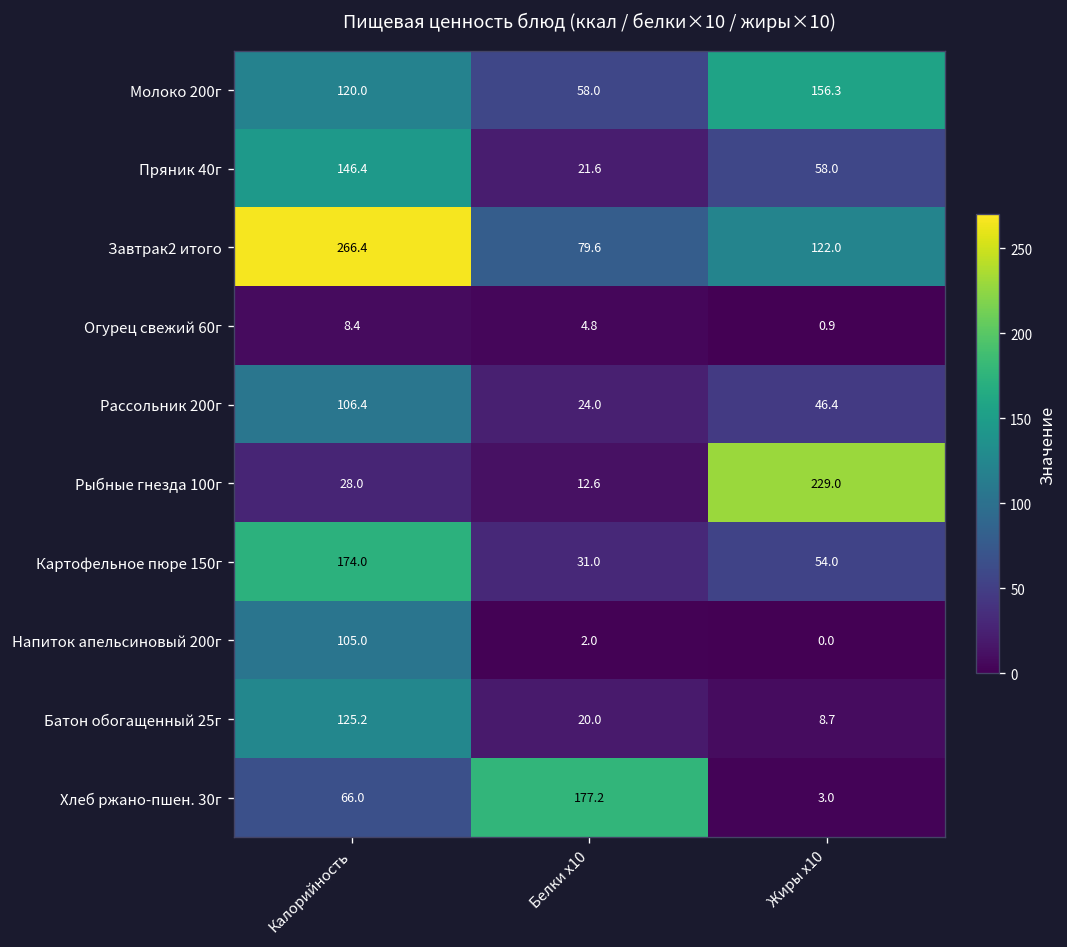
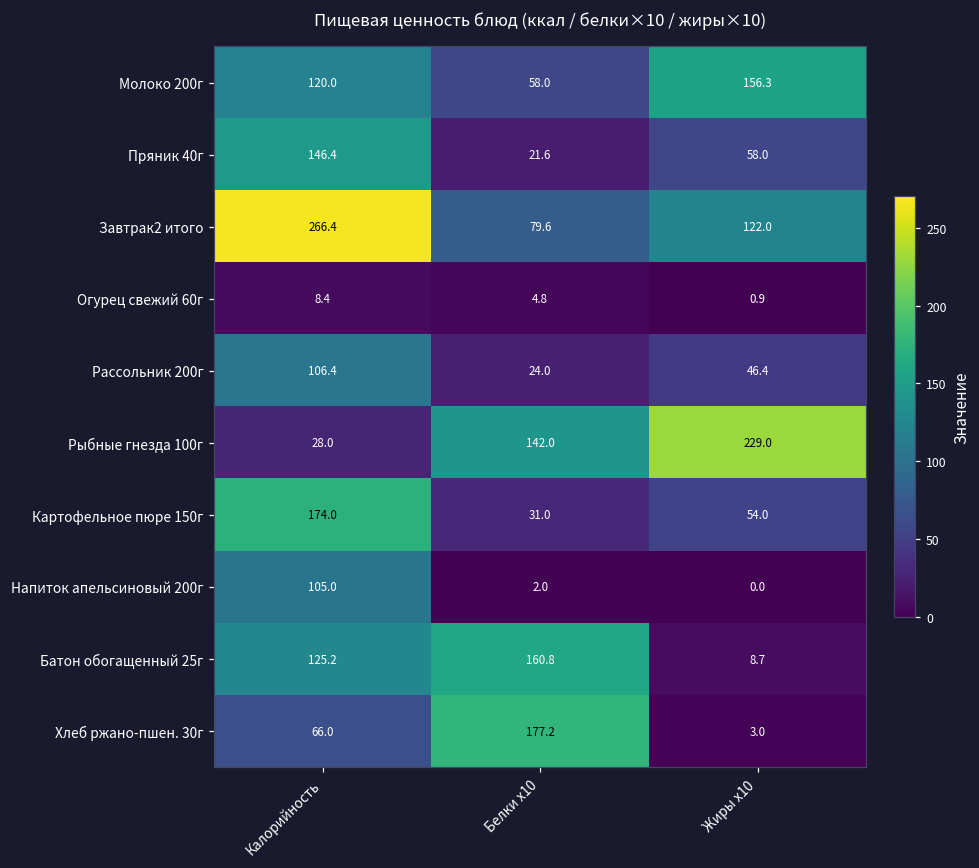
  {
    "Молоко 200г": {
      "Калорийность": 120.0,
      "Белки х10": 58.0,
      "Жиры х10": 156.3
    },
    "Пряник 40г": {
      "Калорийность": 146.4,
      "Белки х10": 21.6,
      "Жиры х10": 58.0
    },
    "Завтрак2 итого": {
      "Калорийность": 266.4,
      "Белки х10": 79.6,
      "Жиры х10": 122.0
    },
    "Огурец свежий 60г": {
      "Калорийность": 8.4,
      "Белки х10": 4.8,
      "Жиры х10": 0.9
    },
    "Рассольник 200г": {
      "Калорийность": 106.4,
      "Белки х10": 24.0,
      "Жиры х10": 46.4
    },
    "Рыбные гнезда 100г": {
      "Калорийность": 28.0,
-     "Белки х10": 12.6,
+     "Белки х10": 142.0,
      "Жиры х10": 229.0
    },
    "Картофельное пюре 150г": {
      "Калорийность": 174.0,
      "Белки х10": 31.0,
      "Жиры х10": 54.0
    },
    "Напиток апельсиновый 200г": {
      "Калорийность": 105.0,
      "Белки х10": 2.0,
      "Жиры х10": 0.0
    },
    "Батон обогащенный 25г": {
      "Калорийность": 125.2,
-     "Белки х10": 20.0,
+     "Белки х10": 160.8,
      "Жиры х10": 8.7
    },
    "Хлеб ржано-пшен. 30г": {
      "Калорийность": 66.0,
      "Белки х10": 177.2,
      "Жиры х10": 3.0
    }
  }
